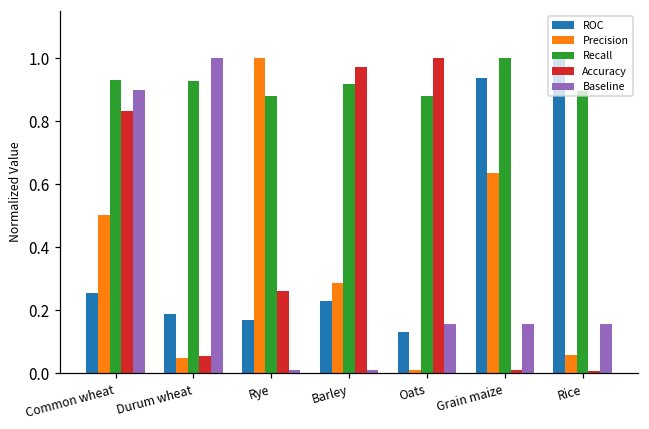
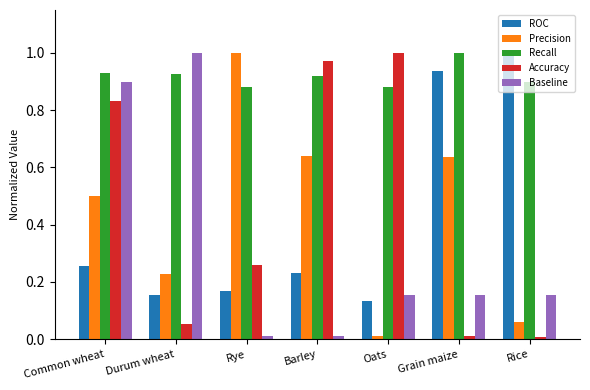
  {
    "ROC": {
      "Common wheat": 0.25,
-     "Durum wheat": 0.19,
+     "Durum wheat": 0.16,
      "Rye": 0.17,
      "Barley": 0.23,
      "Oats": 0.13,
      "Grain maize": 0.94
    },
    "Precision": {
      "Common wheat": 0.50,
-     "Durum wheat": 0.05,
+     "Durum wheat": 0.23,
      "Rye": 1.00,
-     "Barley": 0.29,
+     "Barley": 0.64,
      "Oats": 0.01,
      "Grain maize": 0.64,
      "Rice": 0.06
    },
    "Recall": {
      "Common wheat": 0.93,
      "Durum wheat": 0.93,
      "Rye": 0.88,
      "Barley": 0.92,
      "Oats": 0.88,
      "Grain maize": 1.00
    },
    "Accuracy": {
      "Common wheat": 0.83,
      "Durum wheat": 0.05,
      "Rye": 0.26,
      "Barley": 0.97,
      "Oats": 1.00,
      "Grain maize": 0.01
    },
    "Baseline": {
      "Common wheat": 0.90,
      "Durum wheat": 1.00,
      "Rye": 0.01,
      "Barley": 0.01,
      "Oats": 0.16,
      "Grain maize": 0.16,
      "Rice": 0.16
    }
  }
